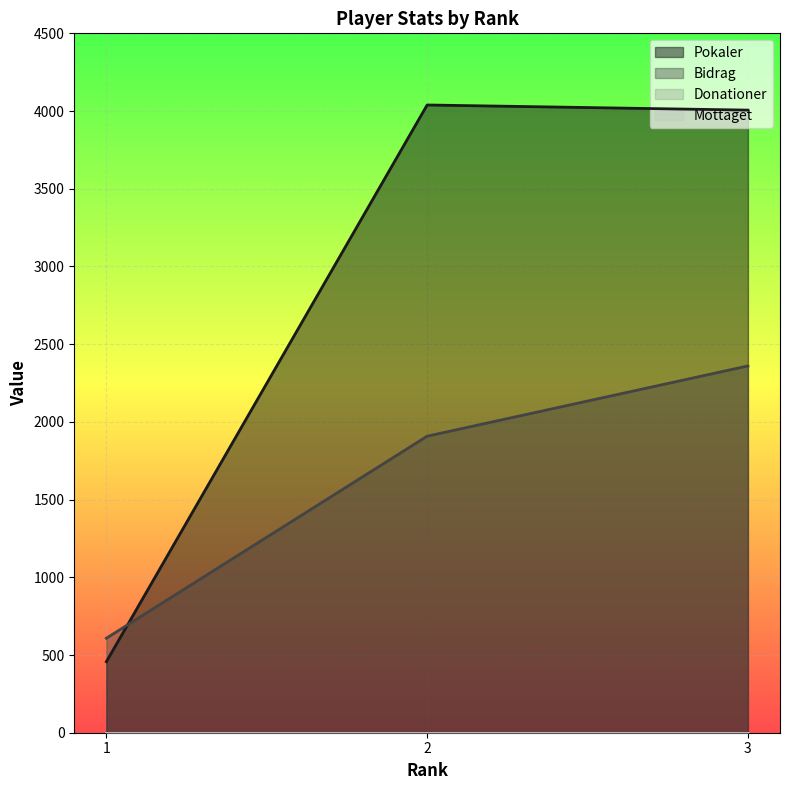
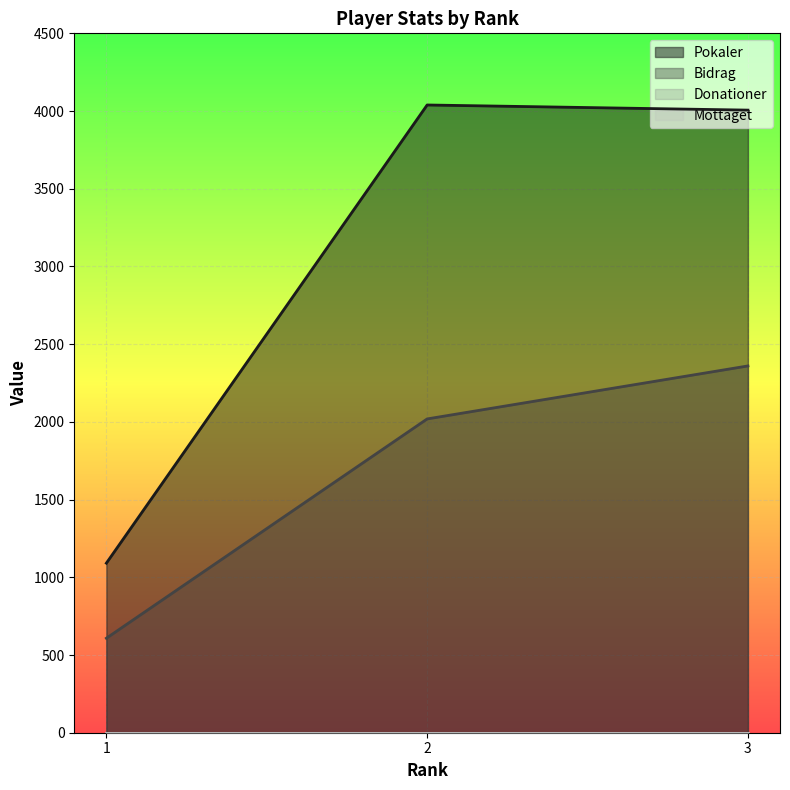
  {
    "Pokaler": {
-     "1": 460,
+     "1": 1090,
      "2": 4040
    },
    "Bidrag": {
      "1": 610,
-     "2": 1910,
+     "2": 2020,
      "3": 2360
    },
    "Mottaget": {
      "1": 0,
      "2": 0,
      "3": 0
    }
  }
